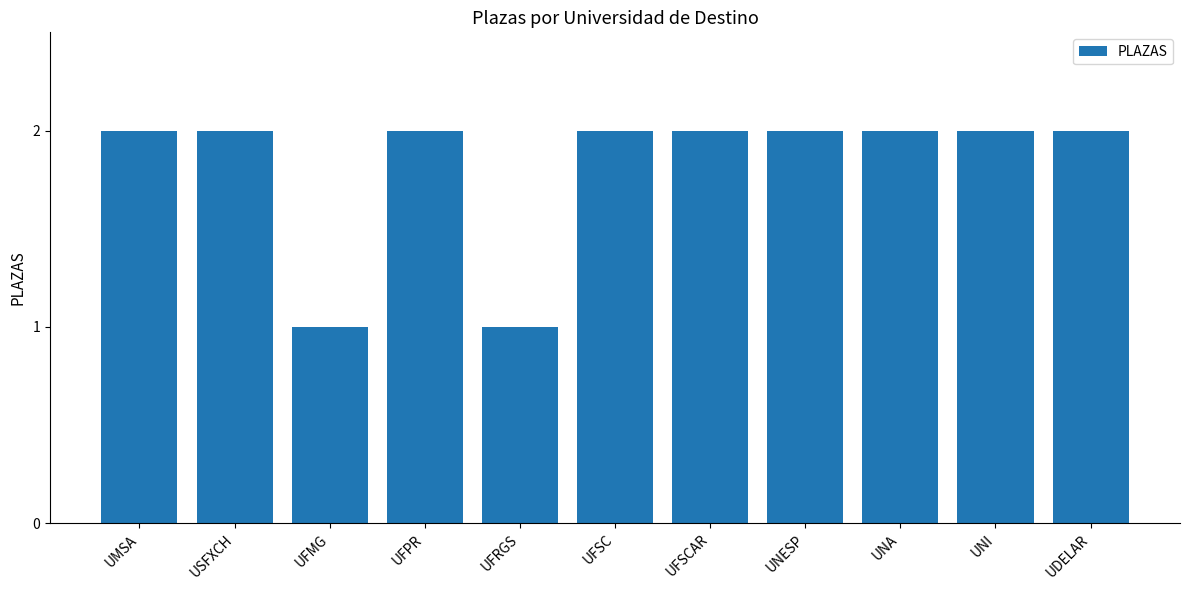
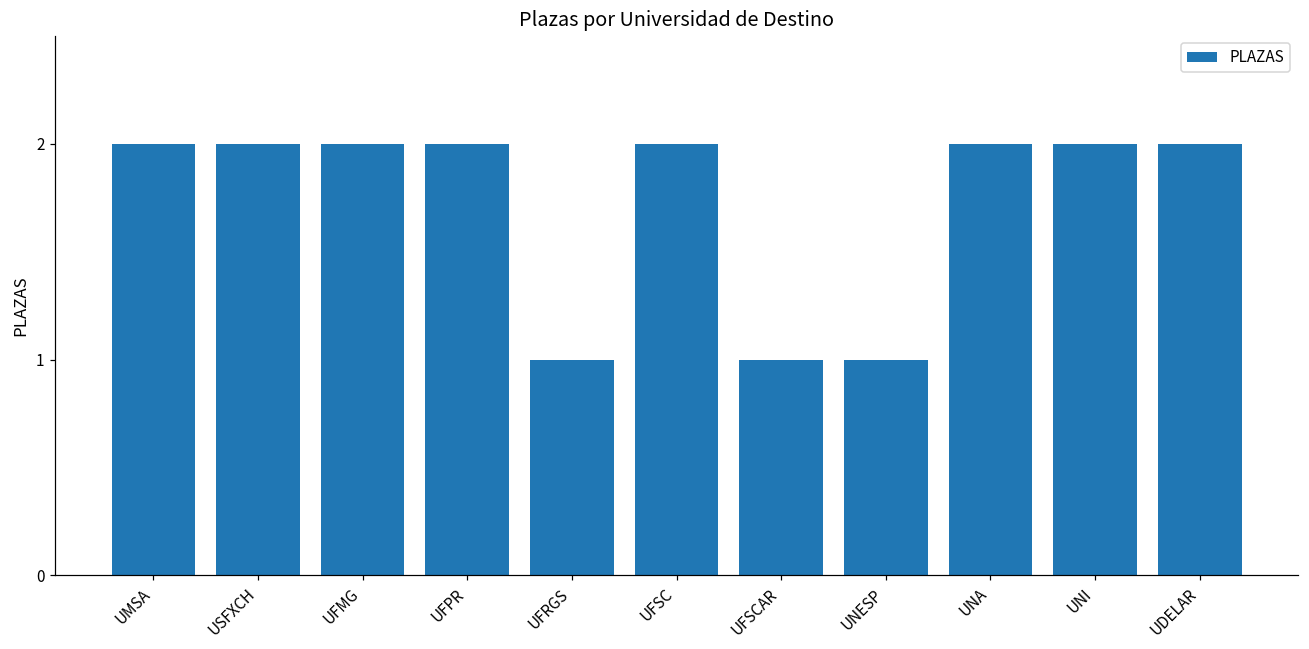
  {
    "UMSA": 2,
    "USFXCH": 2,
-   "UFMG": 1,
+   "UFMG": 2,
    "UFPR": 2,
    "UFRGS": 1,
    "UFSC": 2,
-   "UFSCAR": 2,
-   "UNESP": 2,
+   "UFSCAR": 1,
+   "UNESP": 1,
    "UNA": 2,
    "UNI": 2,
    "UDELAR": 2
  }
